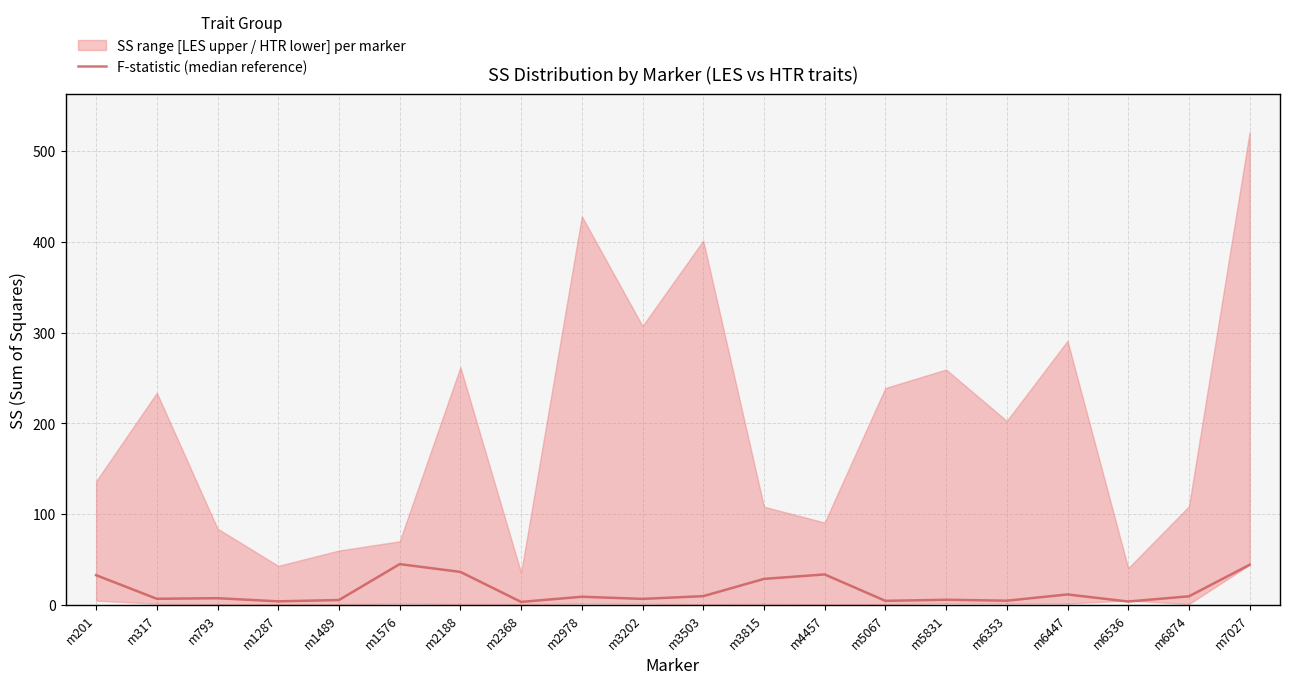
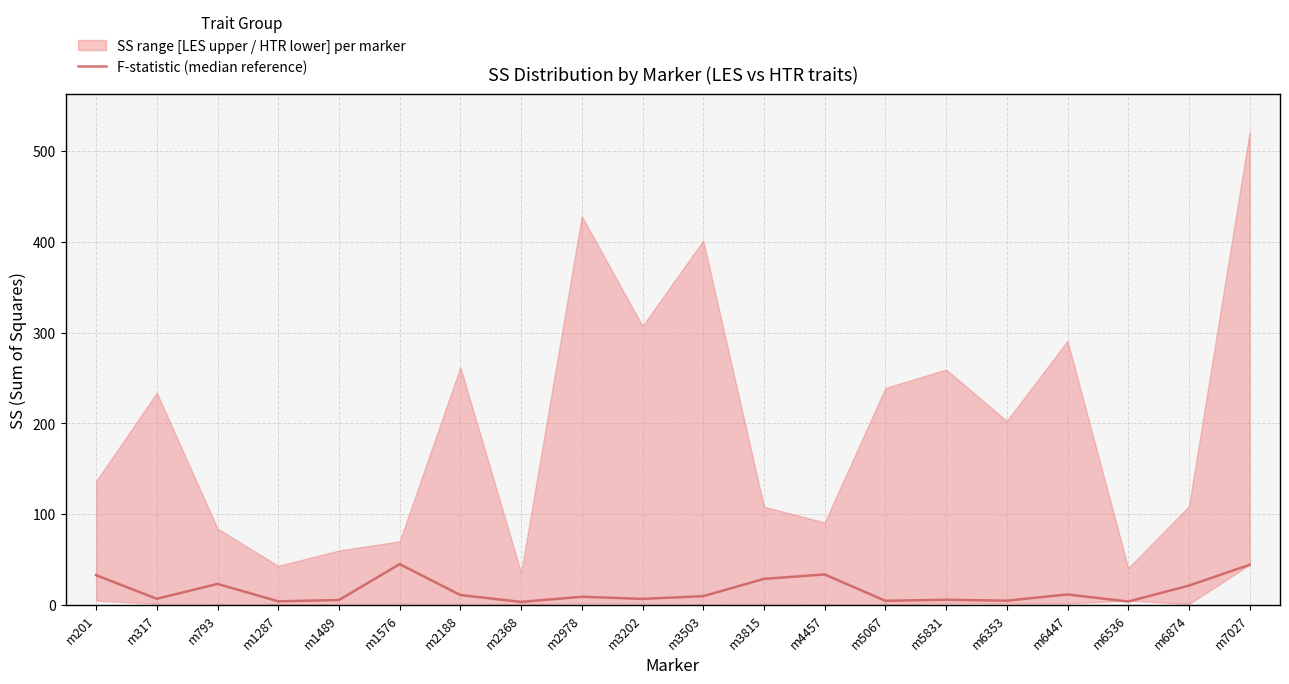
  {
    "F-statistic (median reference)": {
      "m201": 30,
      "m317": 10,
-     "m793": 10,
+     "m793": 20,
      "m1287": 0,
      "m1489": 10,
      "m1576": 40,
-     "m2188": 40,
+     "m2188": 10,
      "m2368": 0,
      "m2978": 10,
      "m3202": 10,
      "m3503": 10,
      "m3815": 30,
      "m4457": 30,
      "m5067": 0,
      "m5831": 10,
      "m6353": 0,
      "m6447": 10,
      "m6536": 0,
-     "m6874": 10,
+     "m6874": 20,
      "m7027": 40
    }
  }
